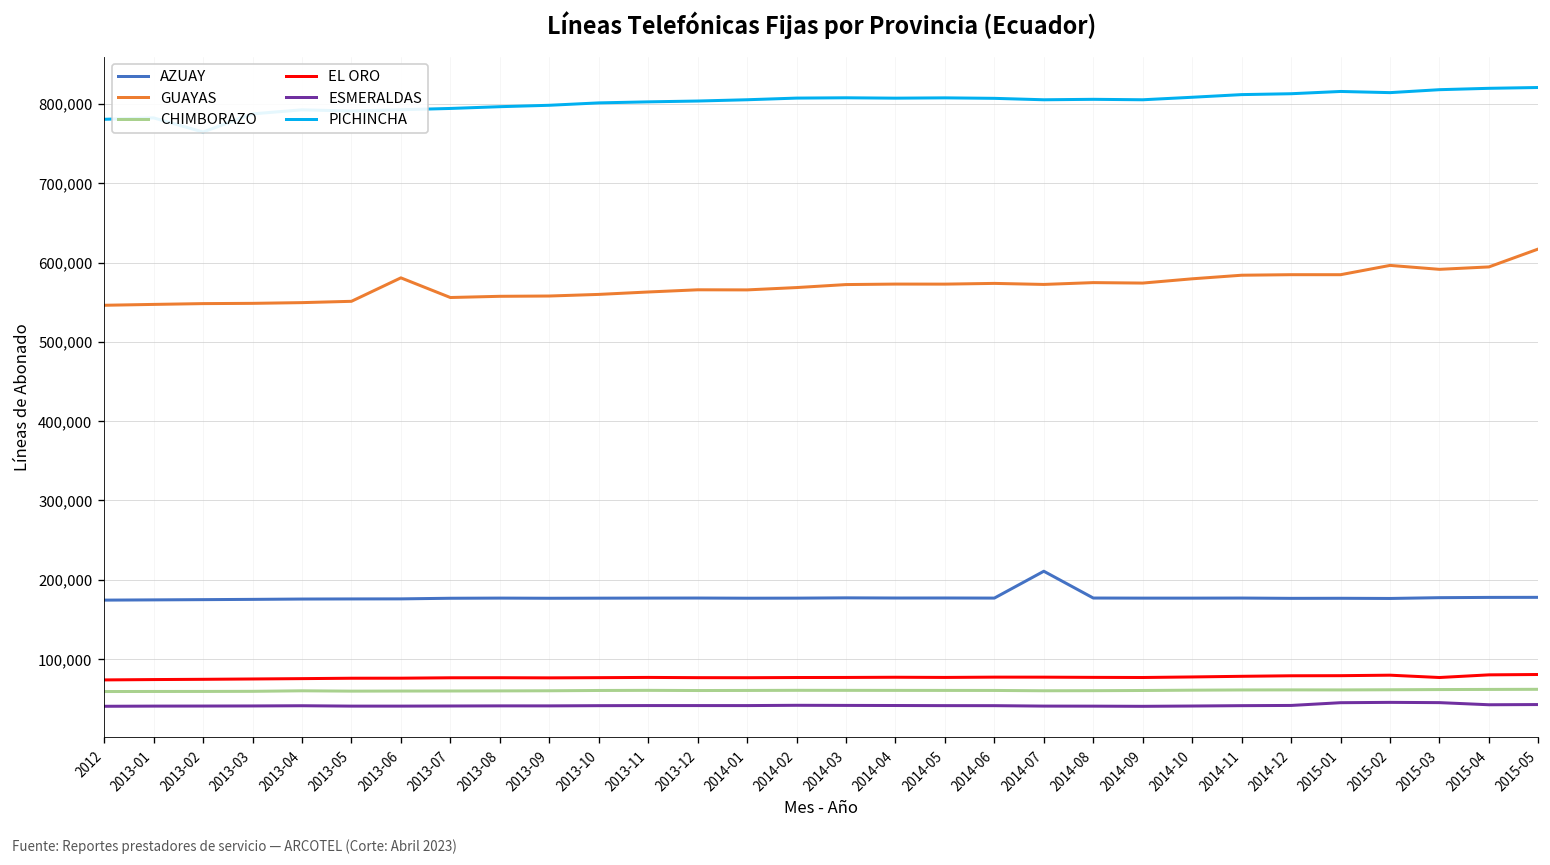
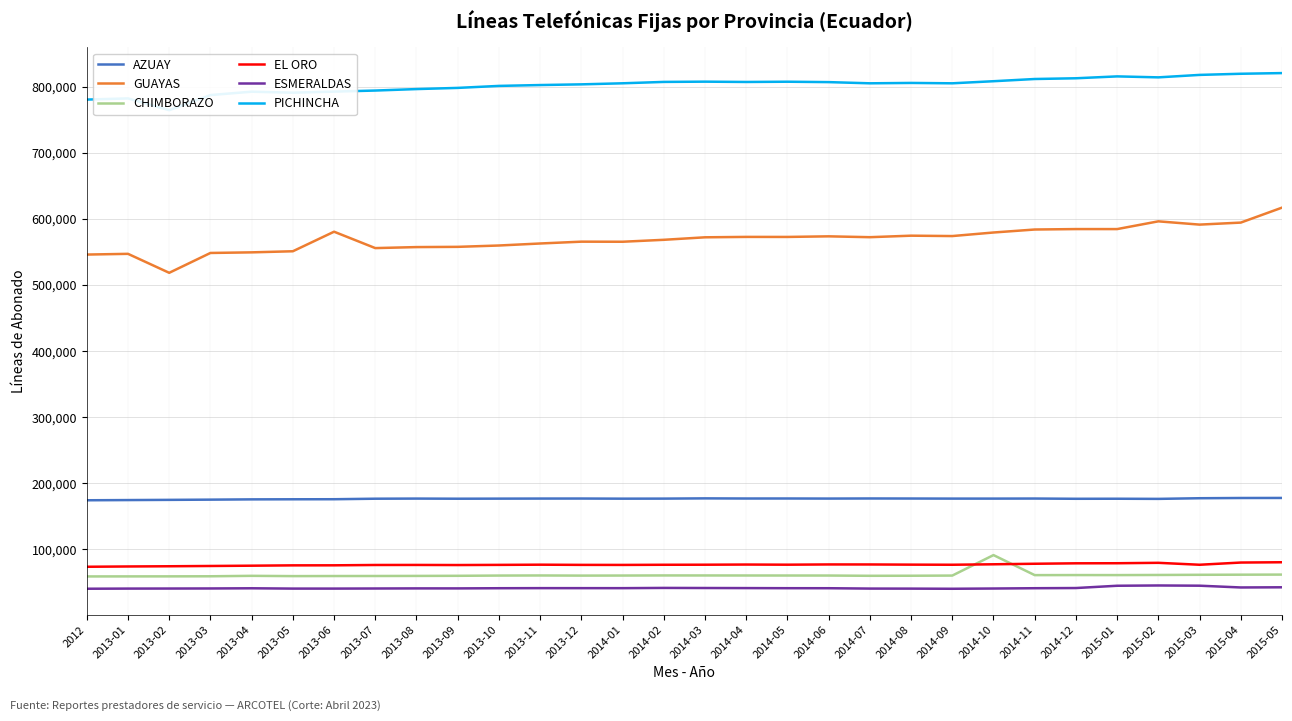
  {
    "AZUAY": {
      "2012": "170,000",
      "2013-01": "170,000",
      "2013-02": "170,000",
      "2013-03": "180,000",
      "2013-04": "180,000",
      "2013-05": "180,000",
      "2013-06": "180,000",
      "2013-07": "180,000",
      "2013-08": "180,000",
      "2013-09": "180,000",
      "2013-10": "180,000",
      "2013-11": "180,000",
      "2013-12": "180,000",
      "2014-01": "180,000",
      "2014-02": "180,000",
      "2014-03": "180,000",
      "2014-04": "180,000",
      "2014-05": "180,000",
      "2014-06": "180,000",
-     "2014-07": "210,000",
+     "2014-07": "180,000",
      "2014-08": "180,000",
      "2014-09": "180,000",
      "2014-10": "180,000",
      "2014-11": "180,000",
      "2014-12": "180,000",
      "2015-01": "180,000",
      "2015-02": "180,000",
      "2015-03": "180,000",
      "2015-04": "180,000",
      "2015-05": "180,000"
    },
    "GUAYAS": {
      "2012": "550,000",
      "2013-01": "550,000",
-     "2013-02": "550,000",
+     "2013-02": "520,000",
      "2013-03": "550,000",
      "2013-04": "550,000",
      "2013-05": "550,000",
      "2013-06": "580,000",
      "2013-07": "560,000",
      "2013-08": "560,000",
      "2013-09": "560,000",
      "2013-10": "560,000",
      "2013-11": "560,000",
      "2013-12": "570,000",
      "2014-01": "570,000",
      "2014-02": "570,000",
      "2014-03": "570,000",
      "2014-04": "570,000",
      "2014-05": "570,000",
      "2014-06": "570,000",
      "2014-07": "570,000",
      "2014-08": "570,000",
      "2014-09": "570,000",
      "2014-10": "580,000",
      "2014-11": "580,000",
      "2014-12": "580,000",
      "2015-01": "580,000",
      "2015-02": "600,000",
      "2015-03": "590,000",
      "2015-04": "590,000",
      "2015-05": "620,000"
    },
    "CHIMBORAZO": {
      "2012": "60,000",
      "2013-01": "60,000",
      "2013-02": "60,000",
      "2013-03": "60,000",
      "2013-04": "60,000",
      "2013-05": "60,000",
      "2013-06": "60,000",
      "2013-07": "60,000",
      "2013-08": "60,000",
      "2013-09": "60,000",
      "2013-10": "60,000",
      "2013-11": "60,000",
      "2013-12": "60,000",
      "2014-01": "60,000",
      "2014-02": "60,000",
      "2014-03": "60,000",
      "2014-04": "60,000",
      "2014-05": "60,000",
      "2014-06": "60,000",
      "2014-07": "60,000",
      "2014-08": "60,000",
      "2014-09": "60,000",
-     "2014-10": "60,000",
+     "2014-10": "90,000",
      "2014-11": "60,000",
      "2014-12": "60,000",
      "2015-01": "60,000",
      "2015-02": "60,000",
      "2015-03": "60,000",
      "2015-04": "60,000",
      "2015-05": "60,000"
    },
    "EL ORO": {
      "2012": "70,000",
      "2013-01": "70,000",
      "2013-02": "70,000",
      "2013-03": "70,000",
      "2013-04": "80,000",
      "2013-05": "80,000",
      "2013-06": "80,000",
      "2013-07": "80,000",
      "2013-08": "80,000",
      "2013-09": "80,000",
      "2013-10": "80,000",
      "2013-11": "80,000",
      "2013-12": "80,000",
      "2014-01": "80,000",
      "2014-02": "80,000",
      "2014-03": "80,000",
      "2014-04": "80,000",
      "2014-05": "80,000",
      "2014-06": "80,000",
      "2014-07": "80,000",
      "2014-08": "80,000",
      "2014-09": "80,000",
      "2014-10": "80,000",
      "2014-11": "80,000",
      "2014-12": "80,000",
      "2015-01": "80,000",
      "2015-02": "80,000",
      "2015-03": "80,000",
      "2015-04": "80,000",
      "2015-05": "80,000"
    },
    "ESMERALDAS": {
      "2012": "40,000",
      "2013-01": "40,000",
      "2013-02": "40,000",
      "2013-03": "40,000",
      "2013-04": "40,000",
      "2013-05": "40,000",
      "2013-06": "40,000",
      "2013-07": "40,000",
      "2013-08": "40,000",
      "2013-09": "40,000",
      "2013-10": "40,000",
      "2013-11": "40,000",
      "2013-12": "40,000",
      "2014-01": "40,000",
      "2014-02": "40,000",
      "2014-03": "40,000",
      "2014-04": "40,000",
      "2014-05": "40,000",
      "2014-06": "40,000",
      "2014-07": "40,000",
      "2014-08": "40,000",
      "2014-09": "40,000",
      "2014-10": "40,000",
      "2014-11": "40,000",
      "2014-12": "40,000",
      "2015-01": "40,000",
      "2015-02": "50,000",
      "2015-03": "50,000",
      "2015-04": "40,000",
      "2015-05": "40,000"
    },
    "PICHINCHA": {
      "2012": "780,000",
      "2013-07": "790,000",
      "2013-08": "800,000",
      "2013-09": "800,000",
      "2013-10": "800,000",
      "2013-11": "800,000",
      "2013-12": "800,000",
      "2014-01": "810,000",
      "2014-02": "810,000",
      "2014-03": "810,000",
      "2014-04": "810,000",
      "2014-05": "810,000",
      "2014-06": "810,000",
      "2014-07": "810,000",
      "2014-08": "810,000",
      "2014-09": "810,000",
      "2014-10": "810,000",
      "2014-11": "810,000",
      "2014-12": "810,000",
      "2015-01": "820,000",
      "2015-02": "810,000",
      "2015-03": "820,000",
      "2015-04": "820,000",
      "2015-05": "820,000"
    }
  }
